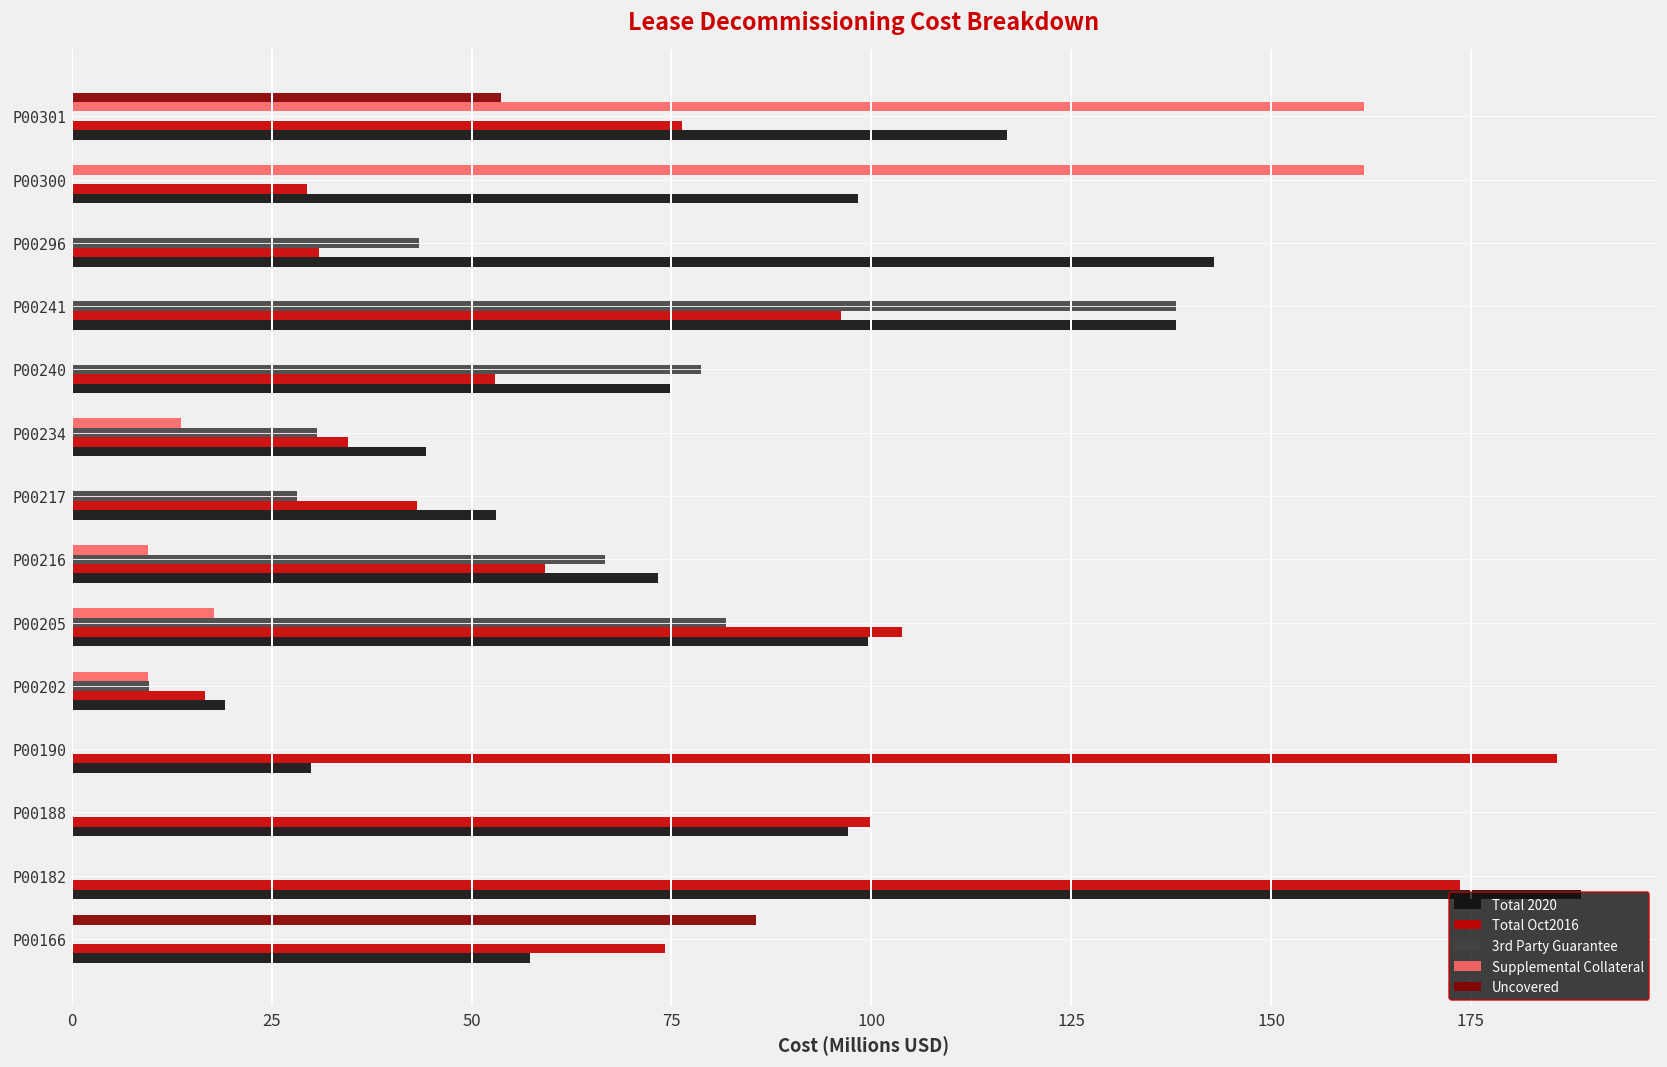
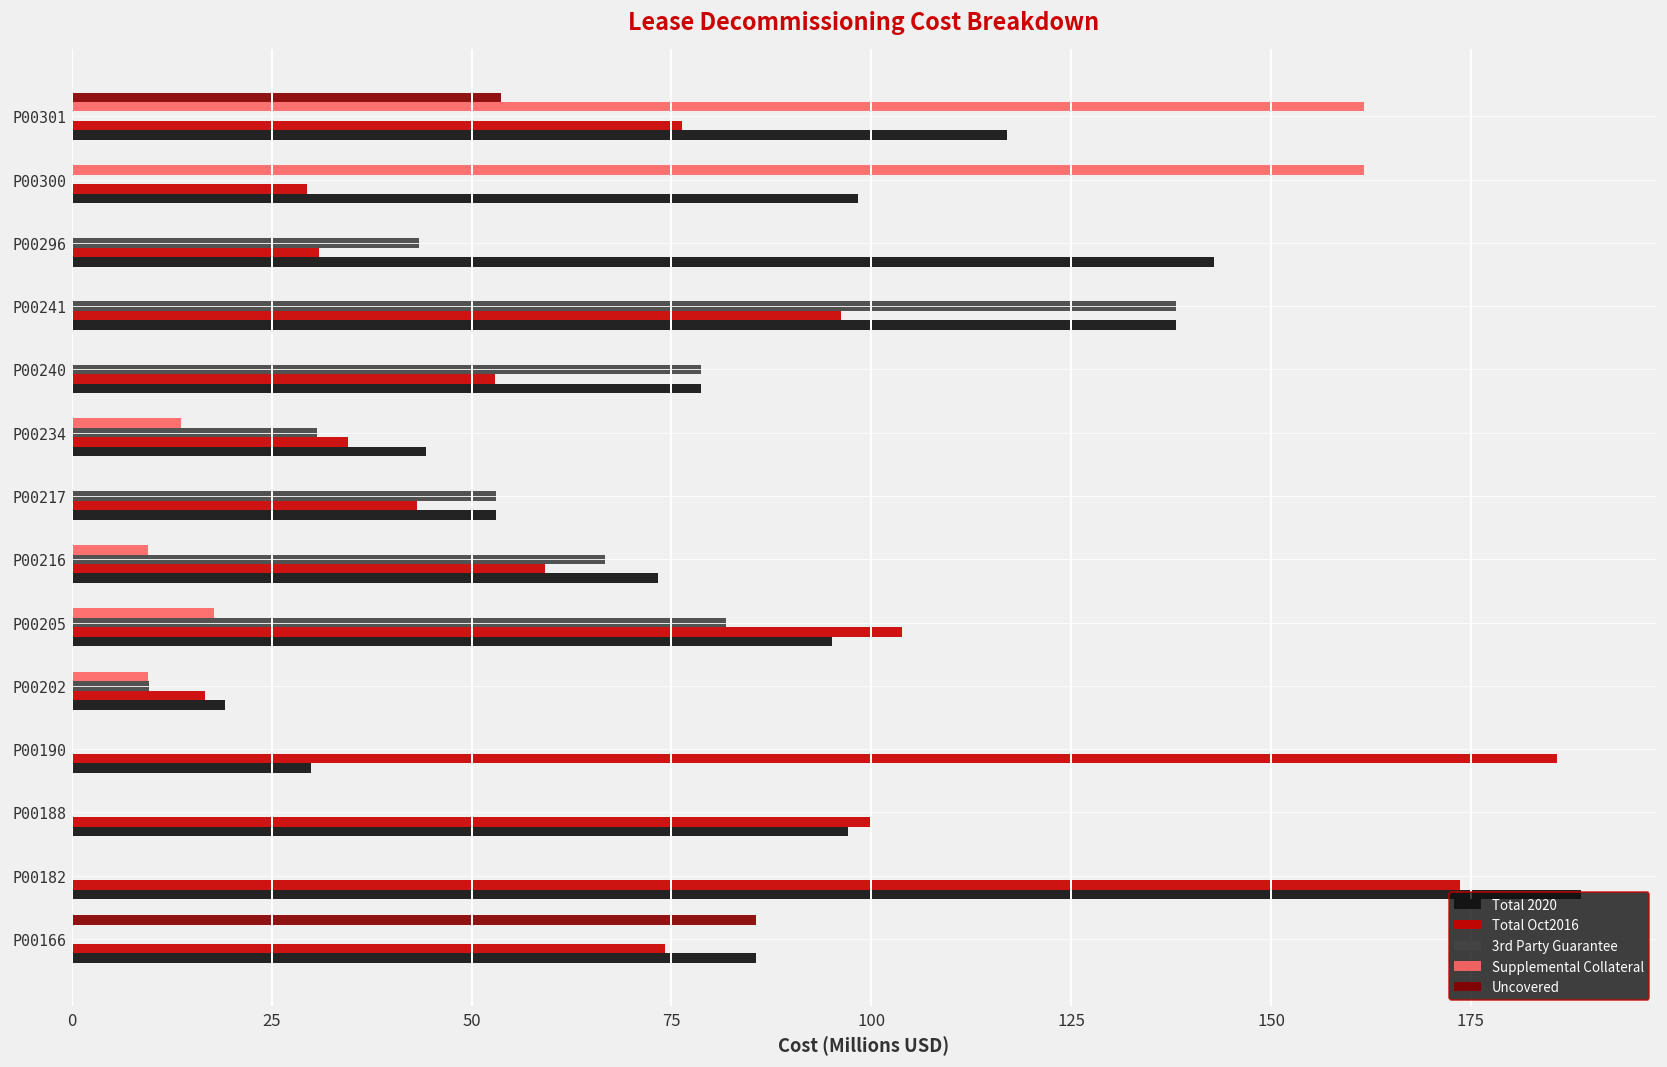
  {
    "Total 2020": {
      "P00301": 117,
      "P00300": 98,
      "P00296": 143,
      "P00241": 138,
-     "P00240": 75,
+     "P00240": 79,
      "P00234": 44,
      "P00217": 53,
      "P00216": 73,
-     "P00205": 100,
+     "P00205": 95,
      "P00202": 19,
      "P00190": 30,
      "P00188": 97,
      "P00182": 189,
-     "P00166": 57
+     "P00166": 86
    },
    "Total Oct2016": {
      "P00301": 76,
      "P00300": 29,
      "P00296": 31,
      "P00241": 96,
      "P00240": 53,
      "P00234": 35,
      "P00217": 43,
      "P00216": 59,
      "P00205": 104,
      "P00202": 17,
      "P00190": 186,
      "P00188": 100,
      "P00182": 174,
      "P00166": 74
    },
    "3rd Party Guarantee": {
      "P00301": 0,
      "P00300": 0,
      "P00296": 43,
      "P00241": 138,
      "P00240": 79,
      "P00234": 31,
-     "P00217": 28,
+     "P00217": 53,
      "P00216": 67,
      "P00205": 82,
      "P00202": 10,
      "P00190": 0,
      "P00188": 0,
      "P00182": 0,
      "P00166": 0
    },
    "Supplemental Collateral": {
      "P00301": 162,
      "P00300": 162,
      "P00296": 0,
      "P00241": 0,
      "P00240": 0,
      "P00234": 14,
      "P00217": 0,
      "P00216": 10,
      "P00205": 18,
      "P00202": 10,
      "P00190": 0,
      "P00188": 0,
      "P00182": 0,
      "P00166": 0
    },
    "Uncovered": {
      "P00301": 54,
      "P00300": 0,
      "P00296": 0,
      "P00241": 0,
      "P00240": 0,
      "P00234": 0,
      "P00217": 0,
      "P00216": 0,
      "P00205": 0,
      "P00202": 0,
      "P00190": 0,
      "P00188": 0,
      "P00182": 0,
      "P00166": 86
    }
  }
